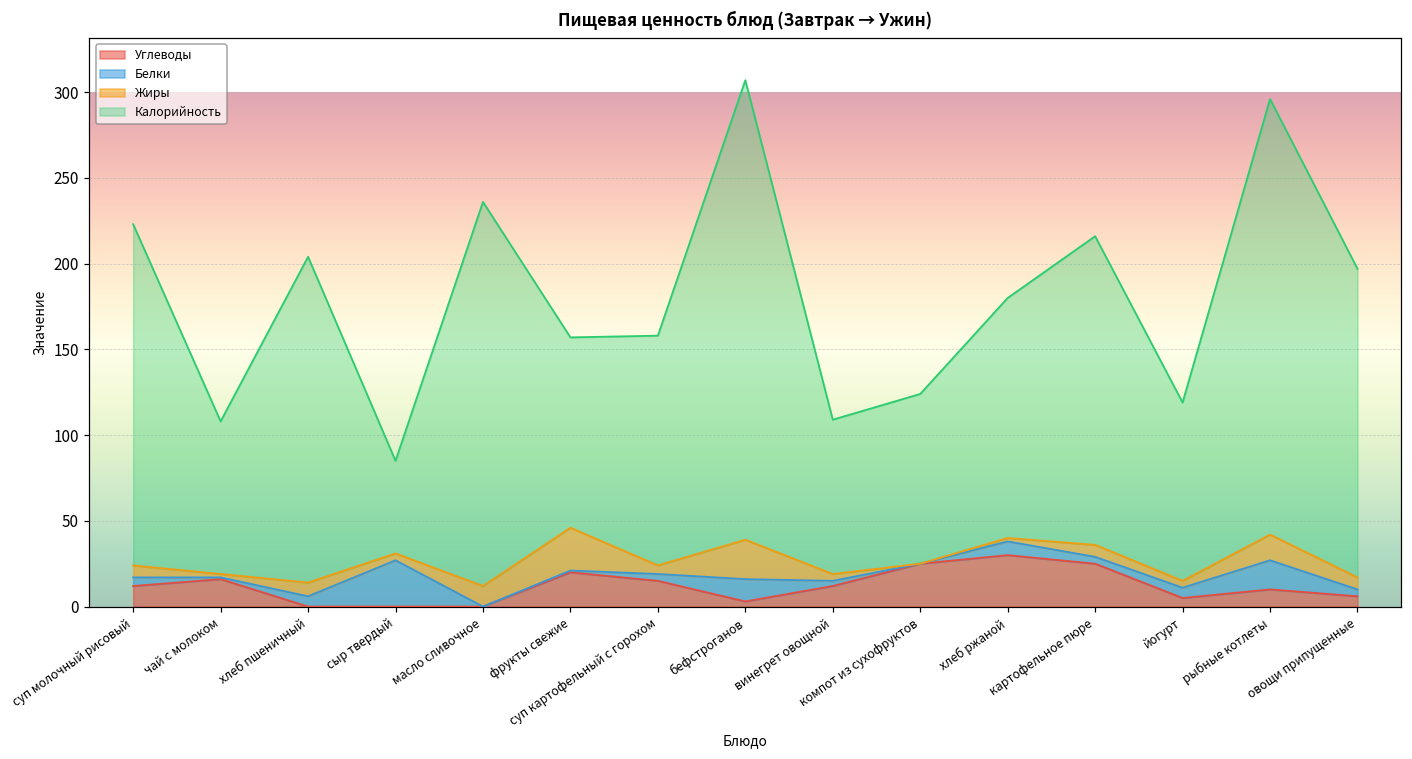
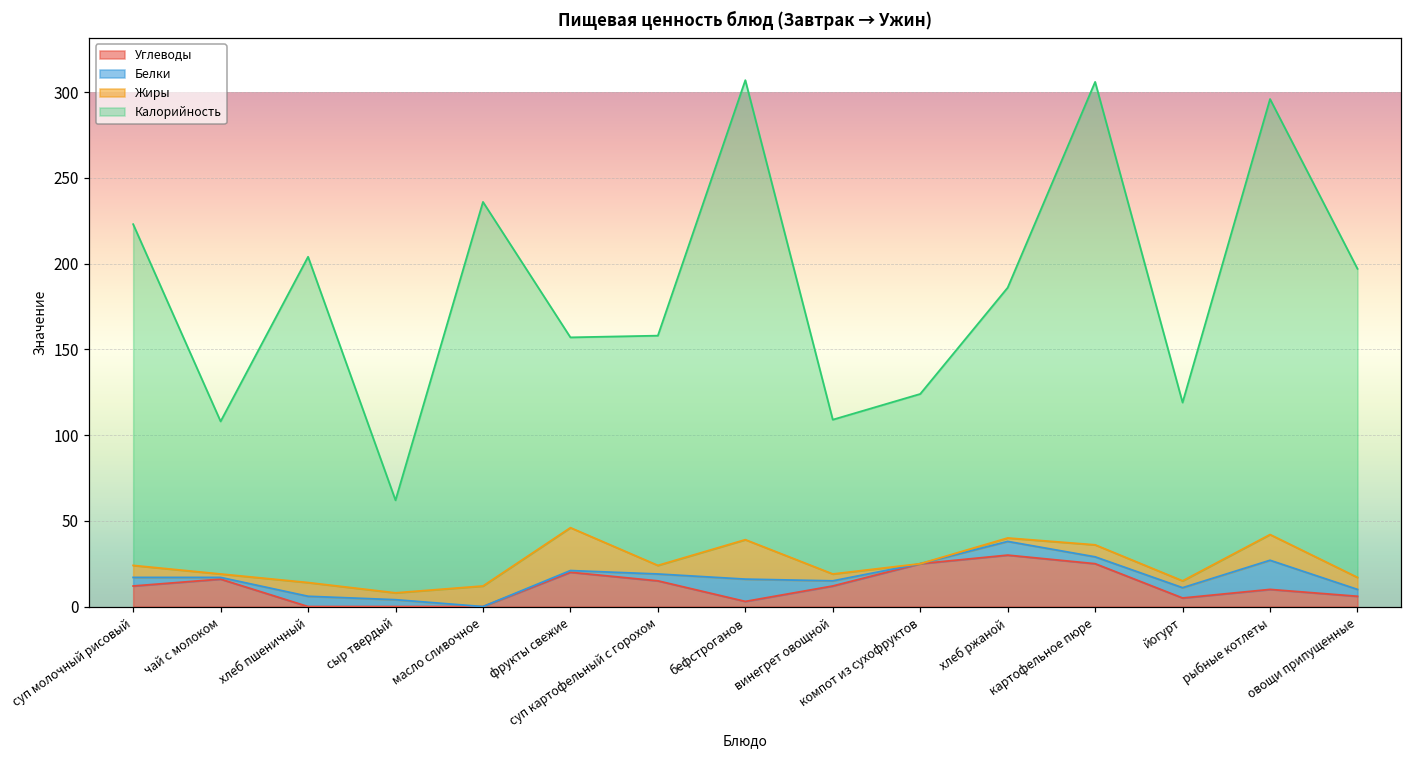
  {
    "Углеводы": {
      "суп молочный рисовый": 12,
      "хлеб пшеничный": 0,
      "сыр твердый": 0,
      "суп картофельный с горохом": 15,
      "бефстроганов": 3,
      "винегрет овощной": 12,
      "хлеб ржаной": 30,
      "картофельное пюре": 25,
      "йогурт": 5,
      "рыбные котлеты": 10,
      "овощи припущенные": 6
    },
    "Белки": {
      "суп молочный рисовый": 5,
      "хлеб пшеничный": 6,
-     "сыр твердый": 27,
+     "сыр твердый": 4,
      "суп картофельный с горохом": 4,
      "бефстроганов": 13,
      "винегрет овощной": 3,
      "хлеб ржаной": 8,
      "картофельное пюре": 4,
      "йогурт": 6,
      "рыбные котлеты": 17,
      "овощи припущенные": 4
    },
    "Жиры": {
      "суп молочный рисовый": 7,
      "чай с молоком": 2,
      "хлеб пшеничный": 8,
      "сыр твердый": 4,
      "масло сливочное": 12,
      "фрукты свежие": 25,
      "суп картофельный с горохом": 5,
      "бефстроганов": 23,
      "винегрет овощной": 4,
      "хлеб ржаной": 2,
      "картофельное пюре": 7,
      "йогурт": 4,
      "рыбные котлеты": 15,
      "овощи припущенные": 7
    },
    "Калорийность": {
      "суп молочный рисовый": 199,
      "чай с молоком": 89,
      "хлеб пшеничный": 190,
      "сыр твердый": 54,
      "масло сливочное": 224,
      "фрукты свежие": 111,
      "суп картофельный с горохом": 134,
      "бефстроганов": 268,
      "винегрет овощной": 90,
      "компот из сухофруктов": 99,
-     "хлеб ржаной": 140,
-     "картофельное пюре": 180,
+     "хлеб ржаной": 146,
+     "картофельное пюре": 270,
      "йогурт": 104,
      "рыбные котлеты": 254,
      "овощи припущенные": 180
    }
  }
